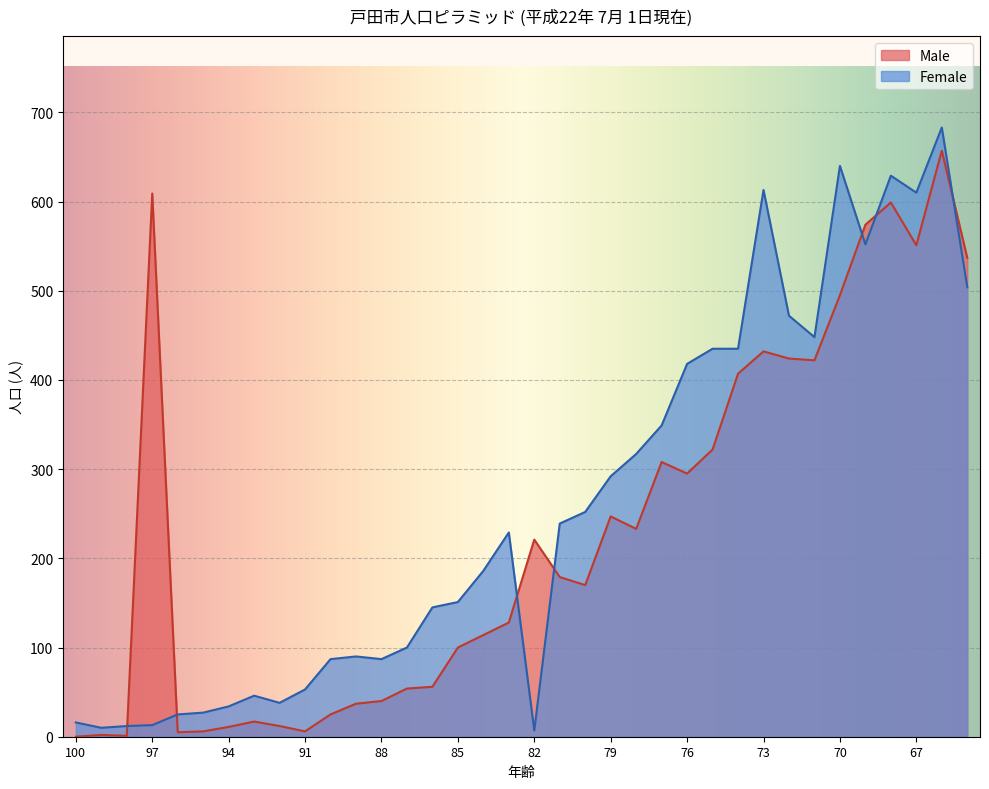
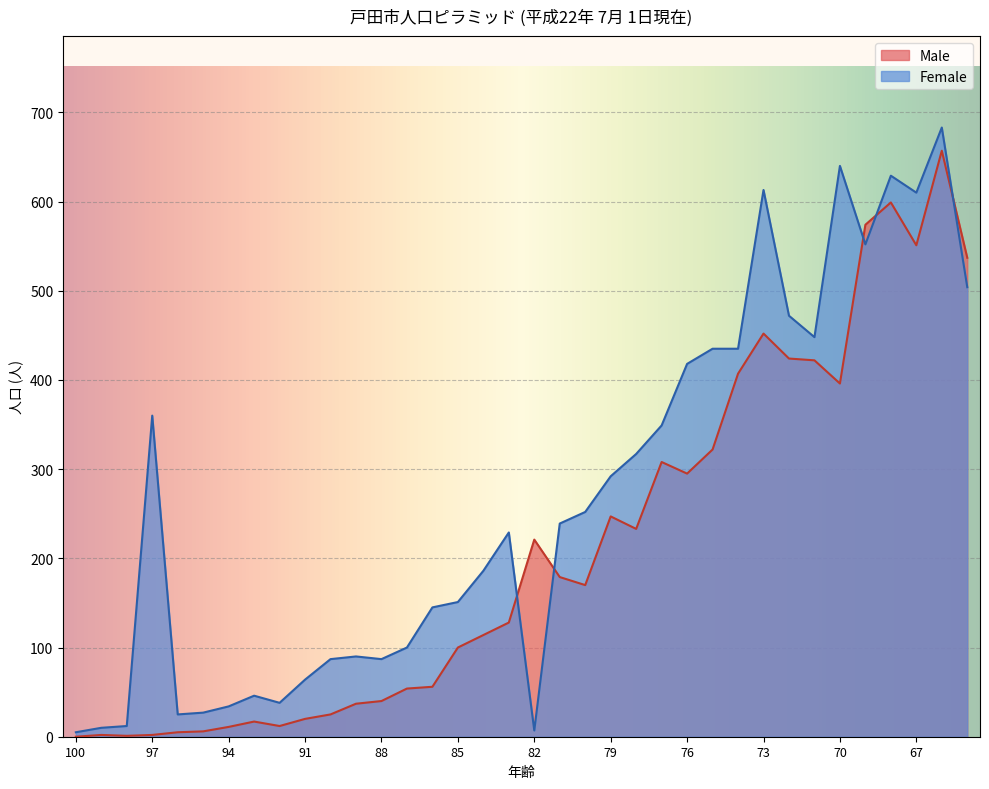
  {
    "Male": {
      "100": 0,
-     "97": 610,
+     "97": 0,
      "94": 10,
-     "91": 10,
+     "91": 20,
      "88": 40,
      "85": 100,
      "82": 220,
      "79": 250,
      "76": 300,
-     "73": 430,
-     "70": 500,
+     "73": 450,
+     "70": 400,
      "67": 550
    },
    "Female": {
-     "100": 20,
-     "97": 10,
+     "100": 10,
+     "97": 360,
      "94": 30,
-     "91": 50,
+     "91": 60,
      "88": 90,
      "85": 150,
      "82": 10,
      "79": 290,
      "76": 420,
      "73": 610,
      "70": 640,
      "67": 610
    }
  }
